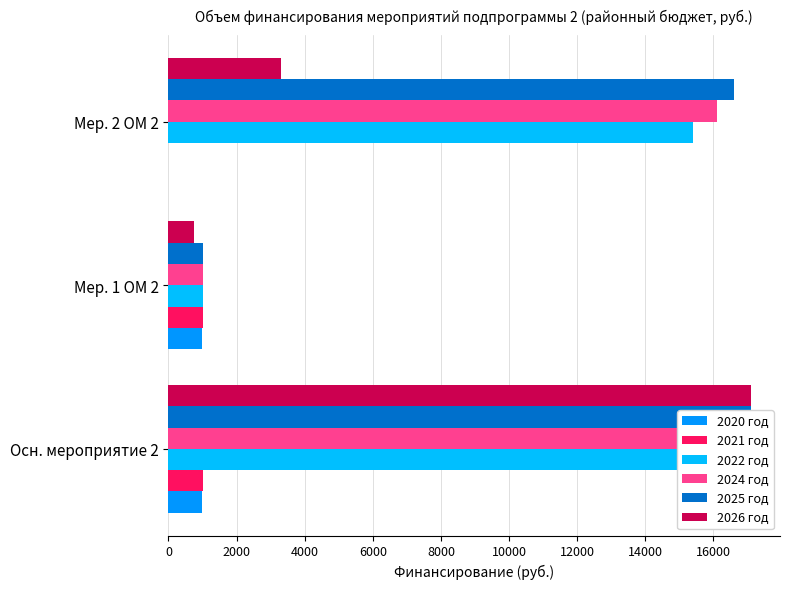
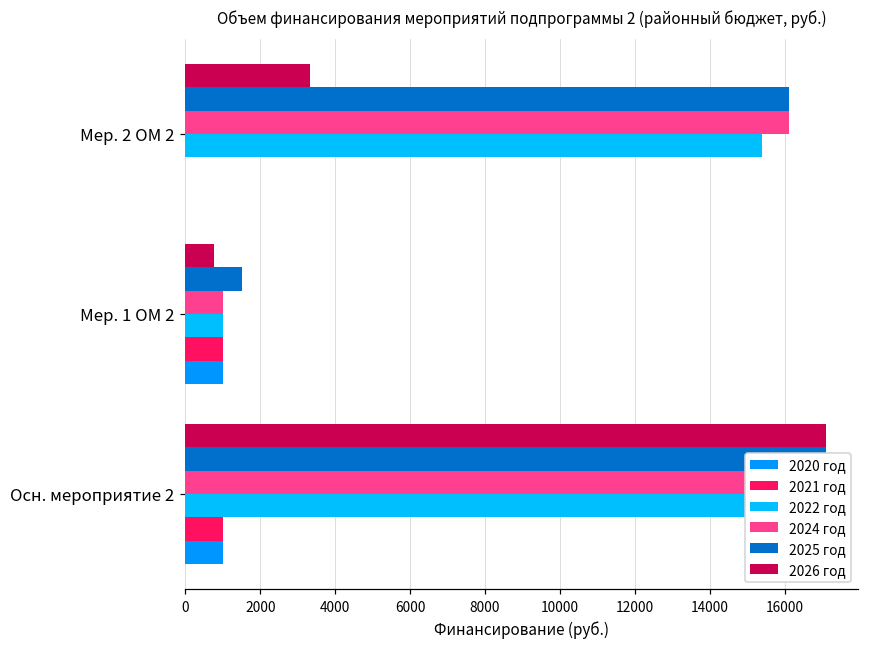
  {
    "2024 год": {
      "Мер. 2 ОМ 2": 16100,
      "Мер. 1 ОМ 2": 1000
    },
    "2025 год": {
-     "Мер. 2 ОМ 2": 16600,
-     "Мер. 1 ОМ 2": 1000
+     "Мер. 2 ОМ 2": 16100,
+     "Мер. 1 ОМ 2": 1500
    }
  }
